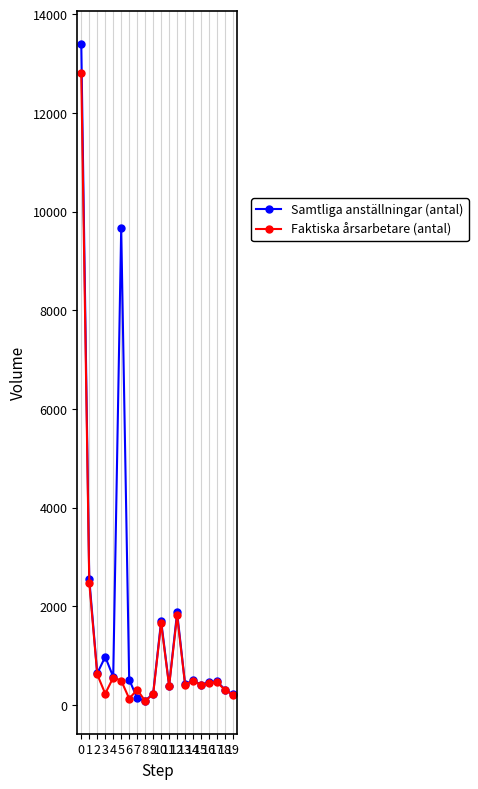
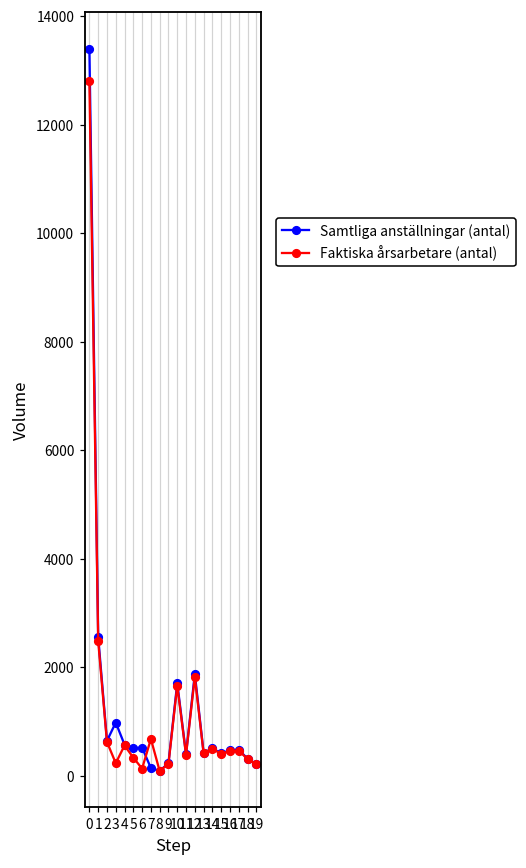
  {
    "Samtliga anställningar (antal)": {
      "0": 13400,
      "1": 2600,
      "3": 1000,
-     "5": 9700,
+     "5": 500,
      "6": 500,
      "7": 100
    },
    "Faktiska årsarbetare (antal)": {
      "0": 12800,
      "1": 2500,
      "3": 200,
-     "5": 500,
+     "5": 300,
      "6": 100,
-     "7": 300
+     "7": 700
    }
  }
